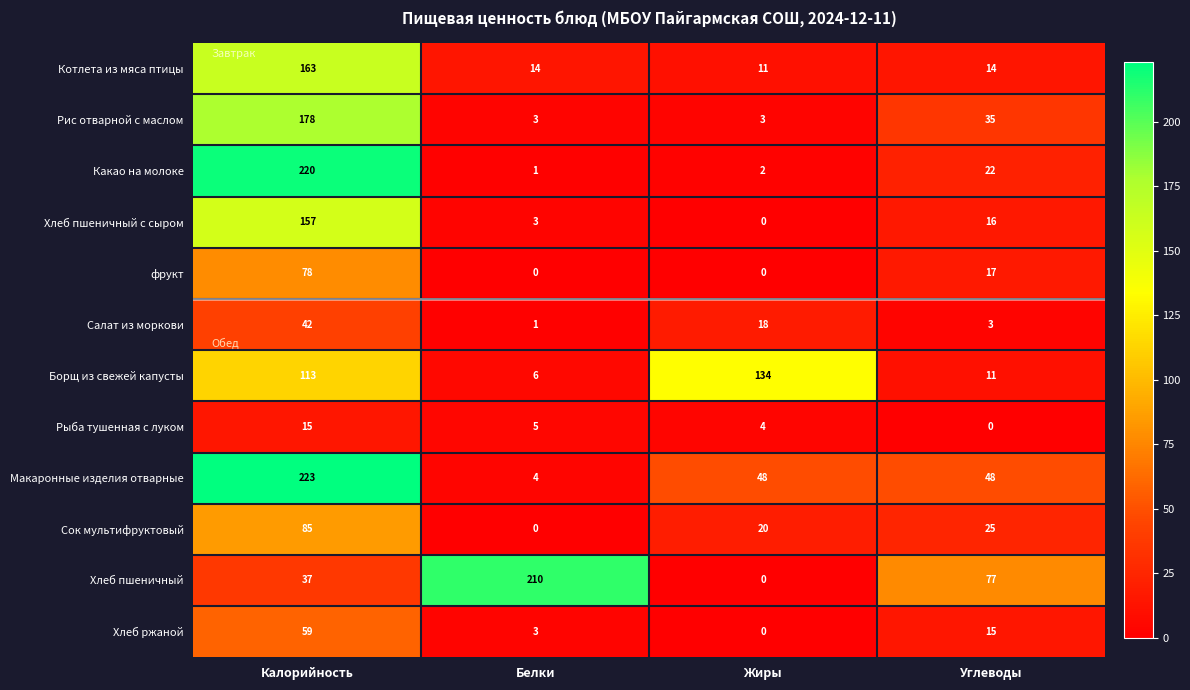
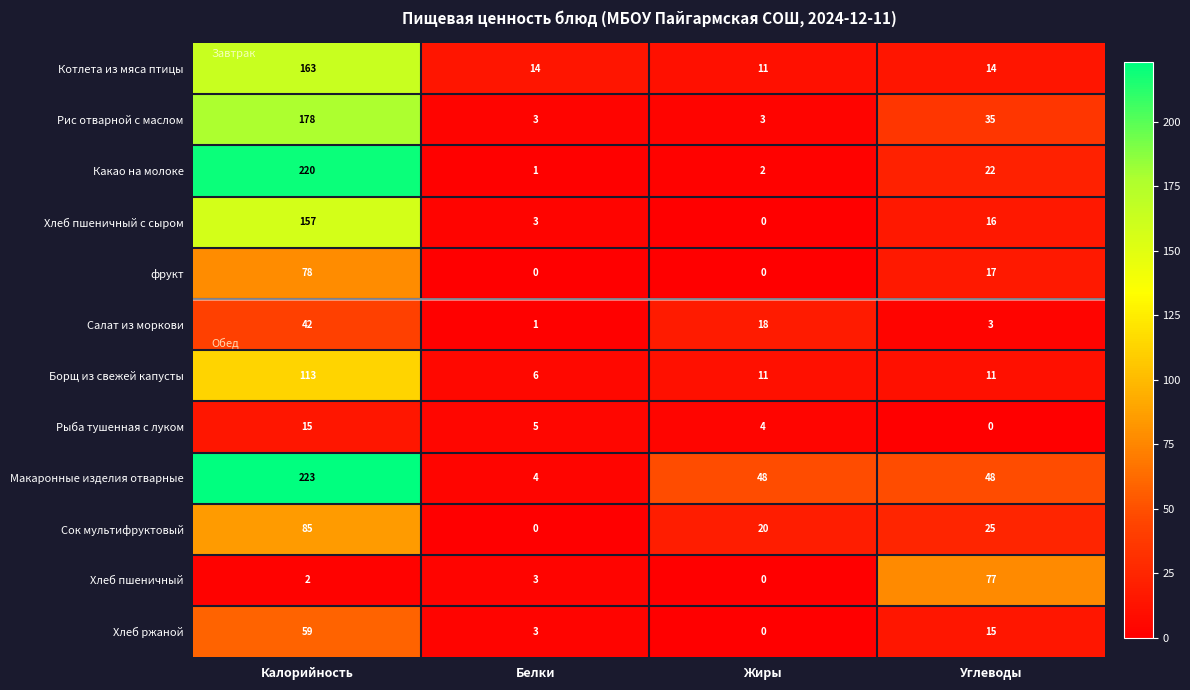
  {
    "Котлета из мяса птицы": {
      "Белки": 14,
      "Жиры": 11,
      "Углеводы": 14
    },
    "Рис отварной с маслом": {
      "Калорийность": 178,
      "Белки": 3,
      "Жиры": 3,
      "Углеводы": 35
    },
    "Какао на молоке": {
      "Калорийность": 220,
      "Белки": 1,
      "Жиры": 2,
      "Углеводы": 22
    },
    "Хлеб пшеничный с сыром": {
      "Калорийность": 157,
      "Белки": 3,
      "Жиры": 0,
      "Углеводы": 16
    },
    "фрукт": {
      "Калорийность": 78,
      "Белки": 0,
      "Жиры": 0,
      "Углеводы": 17
    },
    "Салат из моркови": {
      "Белки": 1,
      "Жиры": 18,
      "Углеводы": 3
    },
    "Борщ из свежей капусты": {
      "Калорийность": 113,
      "Белки": 6,
-     "Жиры": 134,
+     "Жиры": 11,
      "Углеводы": 11
    },
    "Рыба тушенная с луком": {
      "Калорийность": 15,
      "Белки": 5,
      "Жиры": 4,
      "Углеводы": 0
    },
    "Макаронные изделия отварные": {
      "Калорийность": 223,
      "Белки": 4,
      "Жиры": 48,
      "Углеводы": 48
    },
    "Сок мультифруктовый": {
      "Калорийность": 85,
      "Белки": 0,
      "Жиры": 20,
      "Углеводы": 25
    },
    "Хлеб пшеничный": {
-     "Калорийность": 37,
-     "Белки": 210,
+     "Калорийность": 2,
+     "Белки": 3,
      "Жиры": 0,
      "Углеводы": 77
    },
    "Хлеб ржаной": {
      "Калорийность": 59,
      "Белки": 3,
      "Жиры": 0,
      "Углеводы": 15
    }
  }
